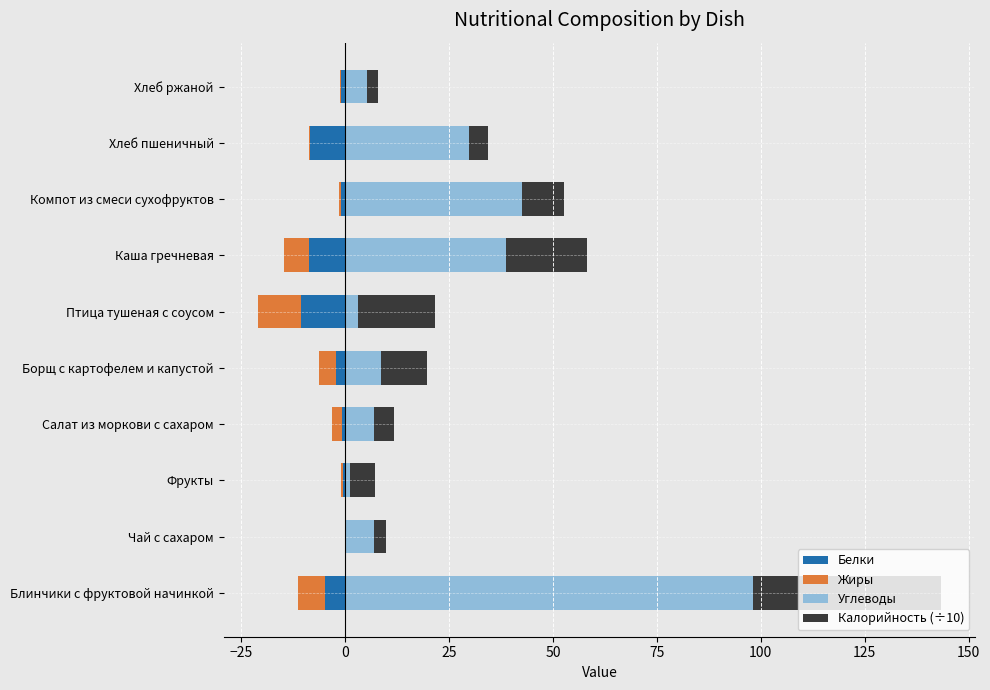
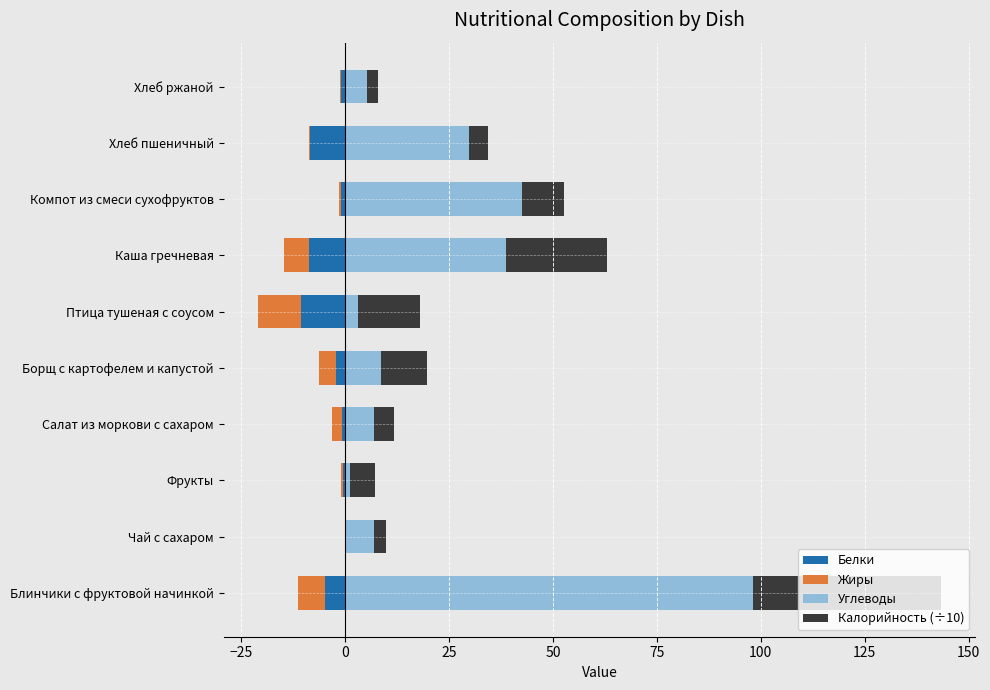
  {
    "Белки": {
      "Хлеб ржаной": -1,
      "Хлеб пшеничный": -8,
      "Компот из смеси сухофруктов": -1,
      "Каша гречневая": -9,
      "Птица тушеная с соусом": -11,
      "Борщ с картофелем и капустой": -2,
      "Салат из моркови с сахаром": -1,
      "Блинчики с фруктовой начинкой": -5
    },
    "Жиры": {
      "Каша гречневая": -6,
      "Птица тушеная с соусом": -11,
      "Борщ с картофелем и капустой": -4,
      "Салат из моркови с сахаром": -2,
      "Блинчики с фруктовой начинкой": -7
    },
    "Углеводы": {
      "Хлеб ржаной": 5,
      "Хлеб пшеничный": 30,
      "Компот из смеси сухофруктов": 43,
      "Каша гречневая": 39,
      "Птица тушеная с соусом": 3,
      "Борщ с картофелем и капустой": 9,
      "Салат из моркови с сахаром": 7,
      "Фрукты": 1,
      "Чай с сахаром": 7,
      "Блинчики с фруктовой начинкой": 98
    },
    "Калорийность (÷10)": {
      "Хлеб ржаной": 3,
      "Хлеб пшеничный": 5,
      "Компот из смеси сухофруктов": 10,
-     "Каша гречневая": 19,
-     "Птица тушеная с соусом": 18,
+     "Каша гречневая": 24,
+     "Птица тушеная с соусом": 15,
      "Борщ с картофелем и капустой": 11,
      "Салат из моркови с сахаром": 5,
      "Фрукты": 6,
      "Чай с сахаром": 3
    }
  }
